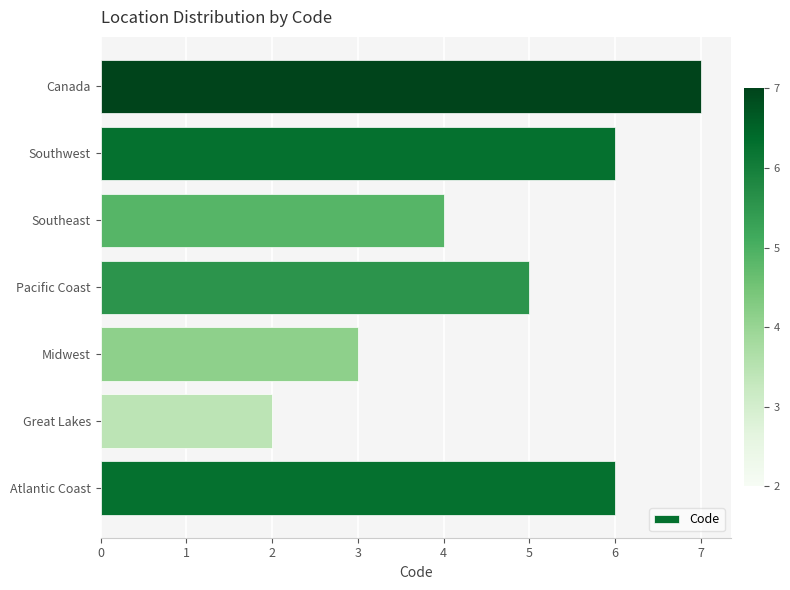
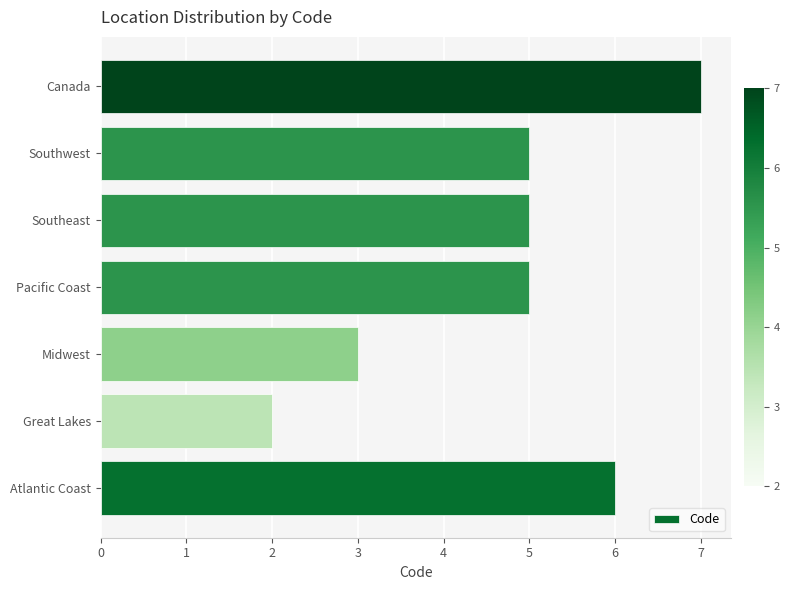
  {
    "Canada": 7,
-   "Southwest": 6,
-   "Southeast": 4,
+   "Southwest": 5,
+   "Southeast": 5,
    "Pacific Coast": 5,
    "Midwest": 3,
    "Great Lakes": 2,
    "Atlantic Coast": 6
  }
